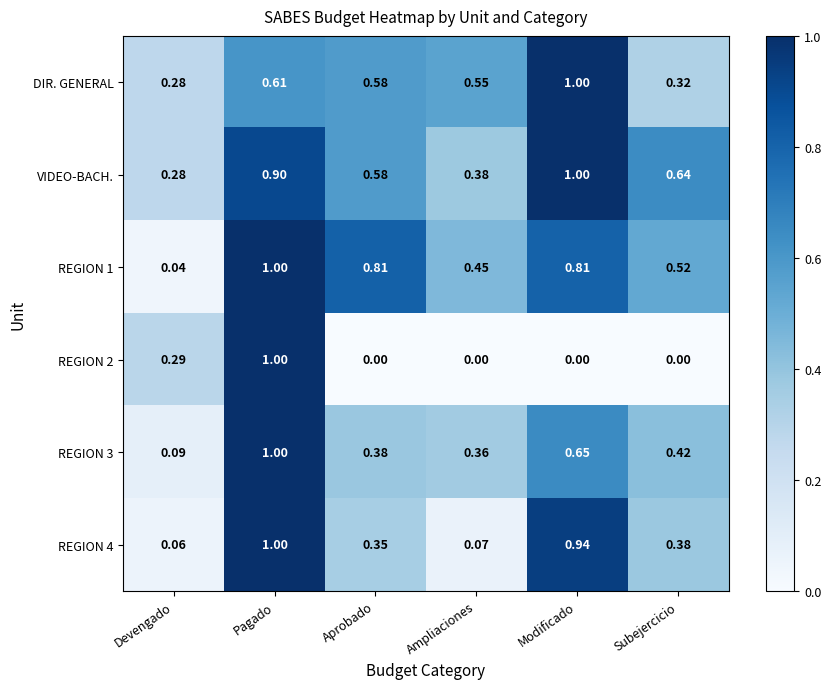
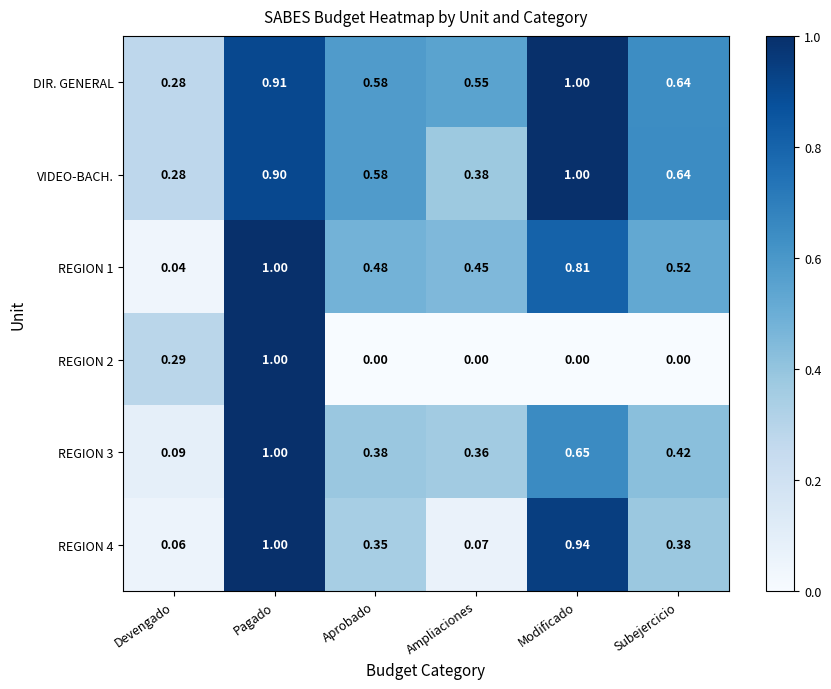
  {
    "DIR. GENERAL": {
      "Devengado": 0.28,
-     "Pagado": 0.61,
+     "Pagado": 0.91,
      "Aprobado": 0.58,
      "Ampliaciones": 0.55,
      "Modificado": 1.00,
-     "Subejercicio": 0.32
+     "Subejercicio": 0.64
    },
    "VIDEO-BACH.": {
      "Devengado": 0.28,
      "Pagado": 0.90,
      "Aprobado": 0.58,
      "Ampliaciones": 0.38,
      "Modificado": 1.00,
      "Subejercicio": 0.64
    },
    "REGION 1": {
      "Devengado": 0.04,
      "Pagado": 1.00,
-     "Aprobado": 0.81,
+     "Aprobado": 0.48,
      "Ampliaciones": 0.45,
      "Modificado": 0.81,
      "Subejercicio": 0.52
    },
    "REGION 2": {
      "Devengado": 0.29,
      "Pagado": 1.00,
      "Aprobado": 0.00,
      "Ampliaciones": 0.00,
      "Modificado": 0.00,
      "Subejercicio": 0.00
    },
    "REGION 3": {
      "Devengado": 0.09,
      "Pagado": 1.00,
      "Aprobado": 0.38,
      "Ampliaciones": 0.36,
      "Modificado": 0.65,
      "Subejercicio": 0.42
    },
    "REGION 4": {
      "Devengado": 0.06,
      "Pagado": 1.00,
      "Aprobado": 0.35,
      "Ampliaciones": 0.07,
      "Modificado": 0.94,
      "Subejercicio": 0.38
    }
  }
